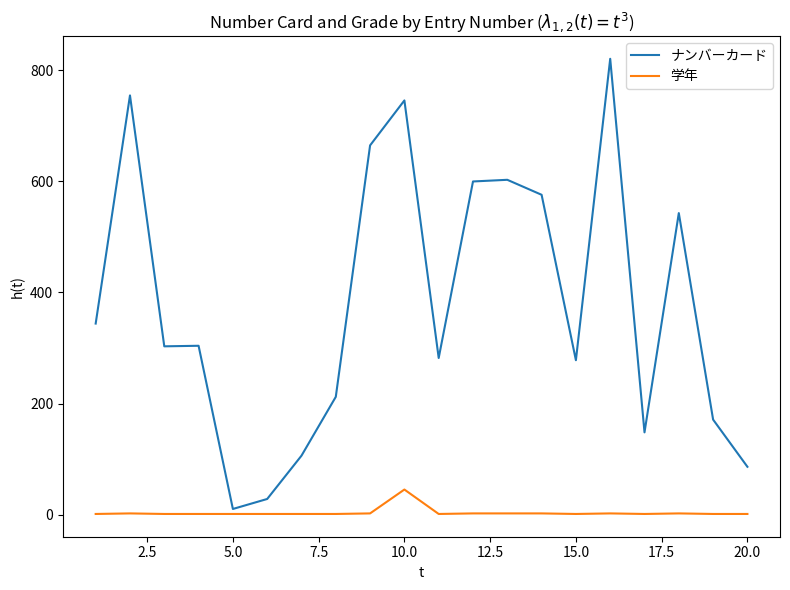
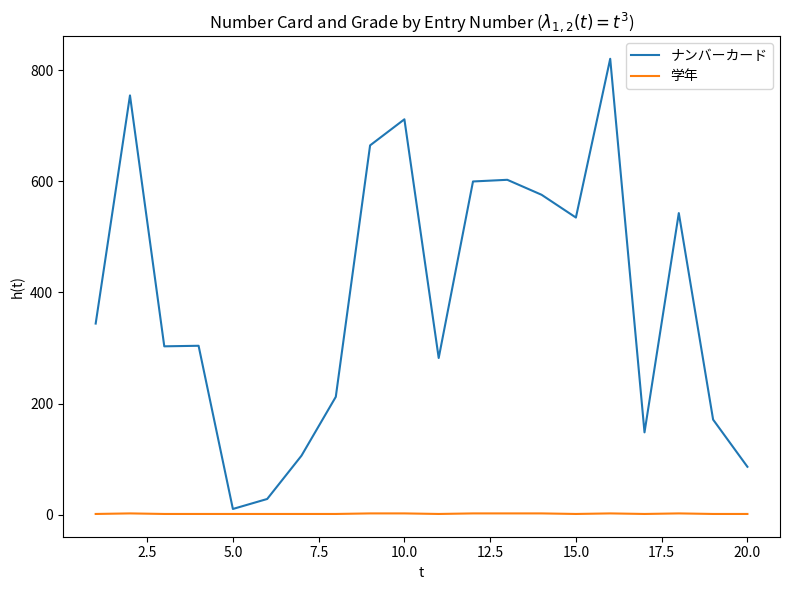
  {
    "ナンバーカード": {
      "5.0": 10,
-     "10.0": 750,
-     "15.0": 280,
+     "10.0": 710,
+     "15.0": 540,
      "20.0": 90
    },
    "学年": {
      "5.0": 0,
-     "10.0": 50,
+     "10.0": 0,
      "15.0": 0,
      "20.0": 0
    }
  }
